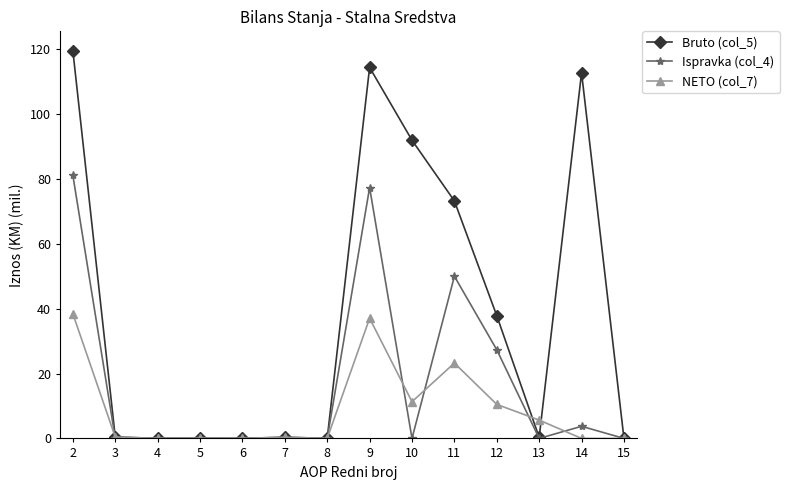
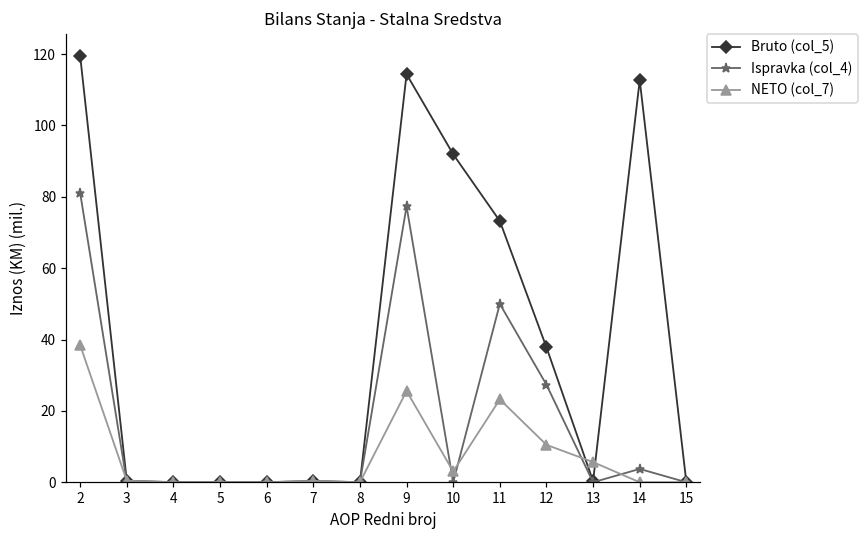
  {
    "Bruto (col_5)": {
      "2": 120,
      "9": 114,
      "10": 92,
      "11": 73,
      "12": 38,
      "14": 113
    },
    "Ispravka (col_4)": {
      "2": 81,
      "9": 77,
      "10": 0,
      "11": 50,
      "12": 27,
      "14": 4
    },
    "NETO (col_7)": {
      "2": 38,
-     "9": 37,
-     "10": 11,
+     "9": 26,
+     "10": 3,
      "11": 23,
      "12": 10,
      "13": 6,
      "14": 0
    }
  }
